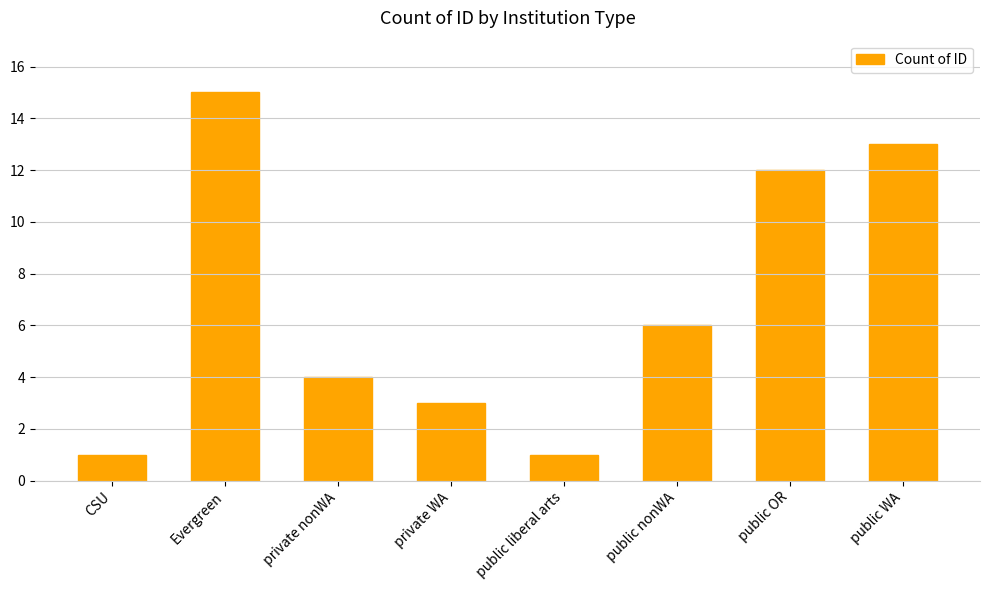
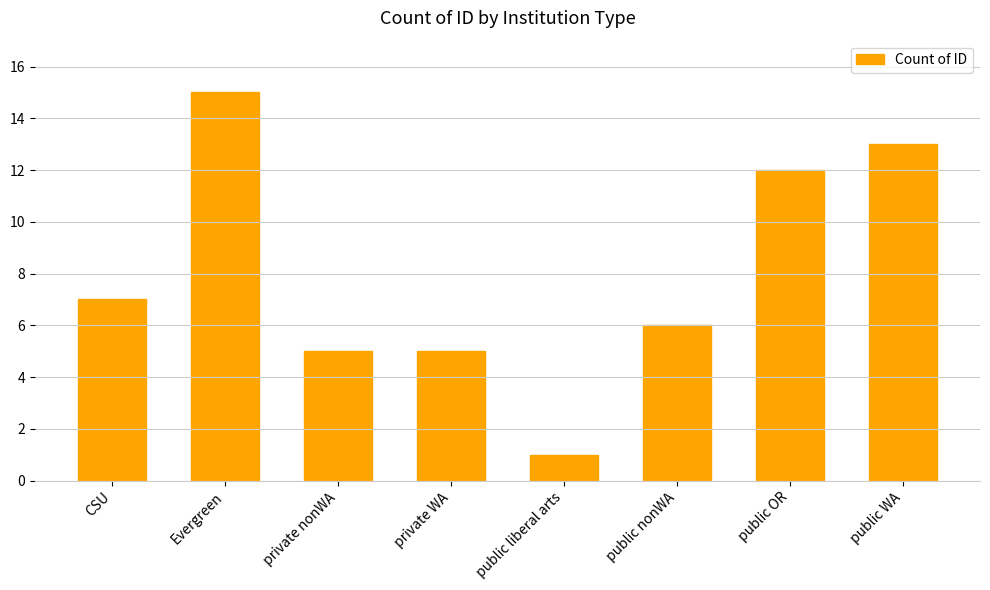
  {
-   "CSU": 1,
+   "CSU": 7,
    "Evergreen": 15,
-   "private nonWA": 4,
-   "private WA": 3,
+   "private nonWA": 5,
+   "private WA": 5,
    "public liberal arts": 1,
    "public nonWA": 6,
    "public OR": 12,
    "public WA": 13
  }
